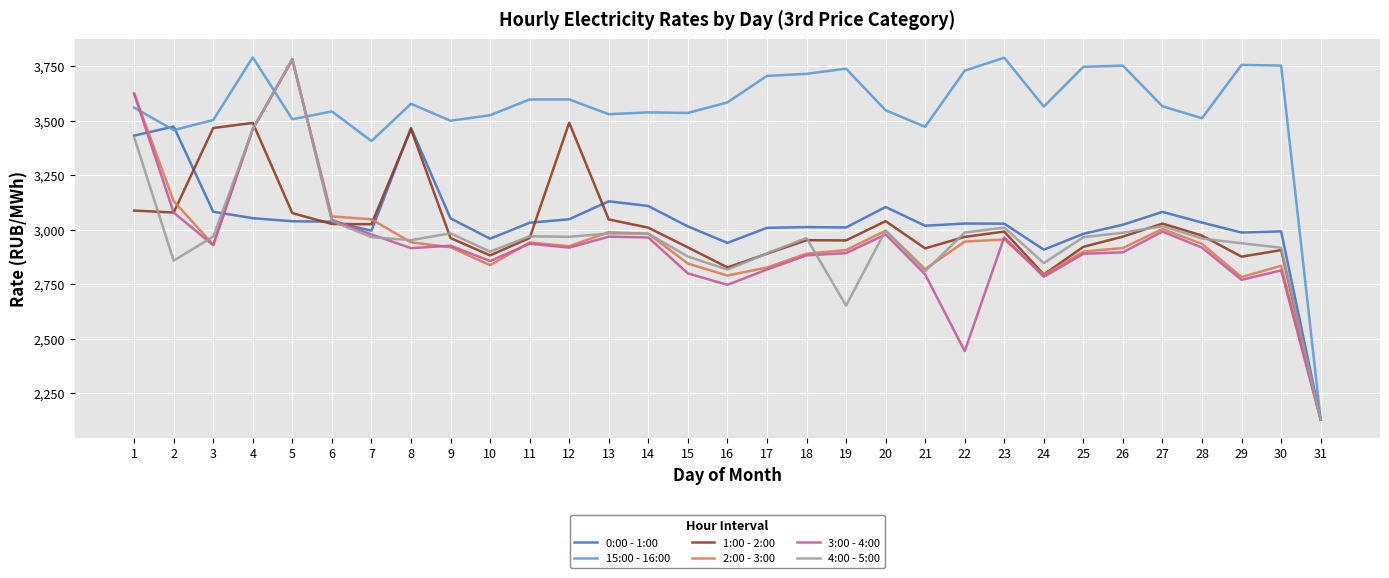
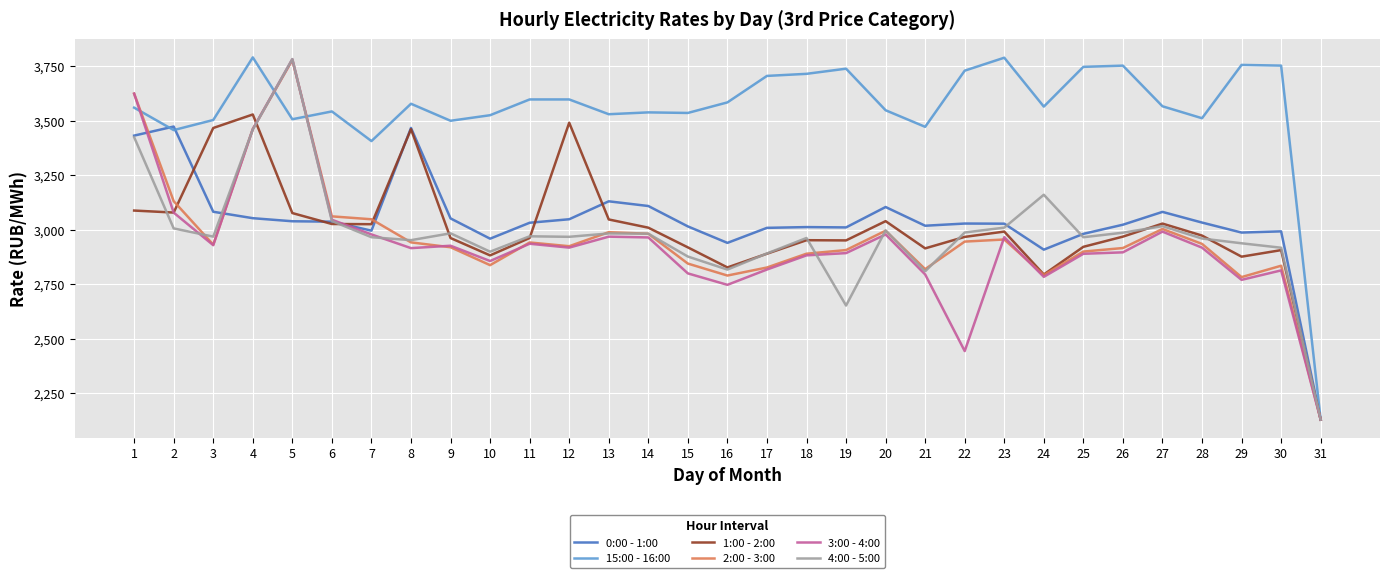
  {
    "1:00 - 2:00": {
      "1": "3,090",
      "3": "3,470",
-     "4": "3,490",
+     "4": "3,530",
      "5": "3,080",
      "7": "3,030",
      "9": "2,960",
      "10": "2,880",
      "12": "3,490",
      "13": "3,050",
      "14": "3,010",
      "15": "2,920",
      "19": "2,950",
      "20": "3,040",
      "21": "2,910",
      "22": "2,970",
      "23": "2,990",
      "25": "2,920",
      "26": "2,970",
      "27": "3,030",
      "28": "2,970",
      "29": "2,880"
    },
    "2:00 - 3:00": {
      "2": "3,130",
      "6": "3,060",
      "7": "3,050",
      "10": "2,840",
      "15": "2,840",
      "16": "2,790",
      "19": "2,910",
      "22": "2,950",
      "26": "2,920",
      "27": "3,000",
      "28": "2,930",
      "29": "2,780",
      "30": "2,830"
    },
    "3:00 - 4:00": {
      "7": "2,980",
      "8": "2,920",
      "10": "2,860",
      "13": "2,970",
      "14": "2,960",
      "15": "2,800",
      "16": "2,750",
      "19": "2,890",
      "20": "2,980",
      "21": "2,790",
      "22": "2,440",
      "26": "2,900",
      "27": "2,990",
      "28": "2,920",
      "29": "2,770",
      "30": "2,810"
    },
    "4:00 - 5:00": {
-     "2": "2,860",
+     "2": "3,010",
      "3": "2,970",
      "7": "2,970",
      "9": "2,980",
      "10": "2,900",
      "12": "2,970",
      "15": "2,880",
      "19": "2,650",
      "22": "2,990",
      "23": "3,010",
-     "24": "2,850",
+     "24": "3,160",
      "25": "2,970",
      "26": "2,990",
      "27": "3,020",
      "28": "2,960",
      "29": "2,940"
    }
  }
